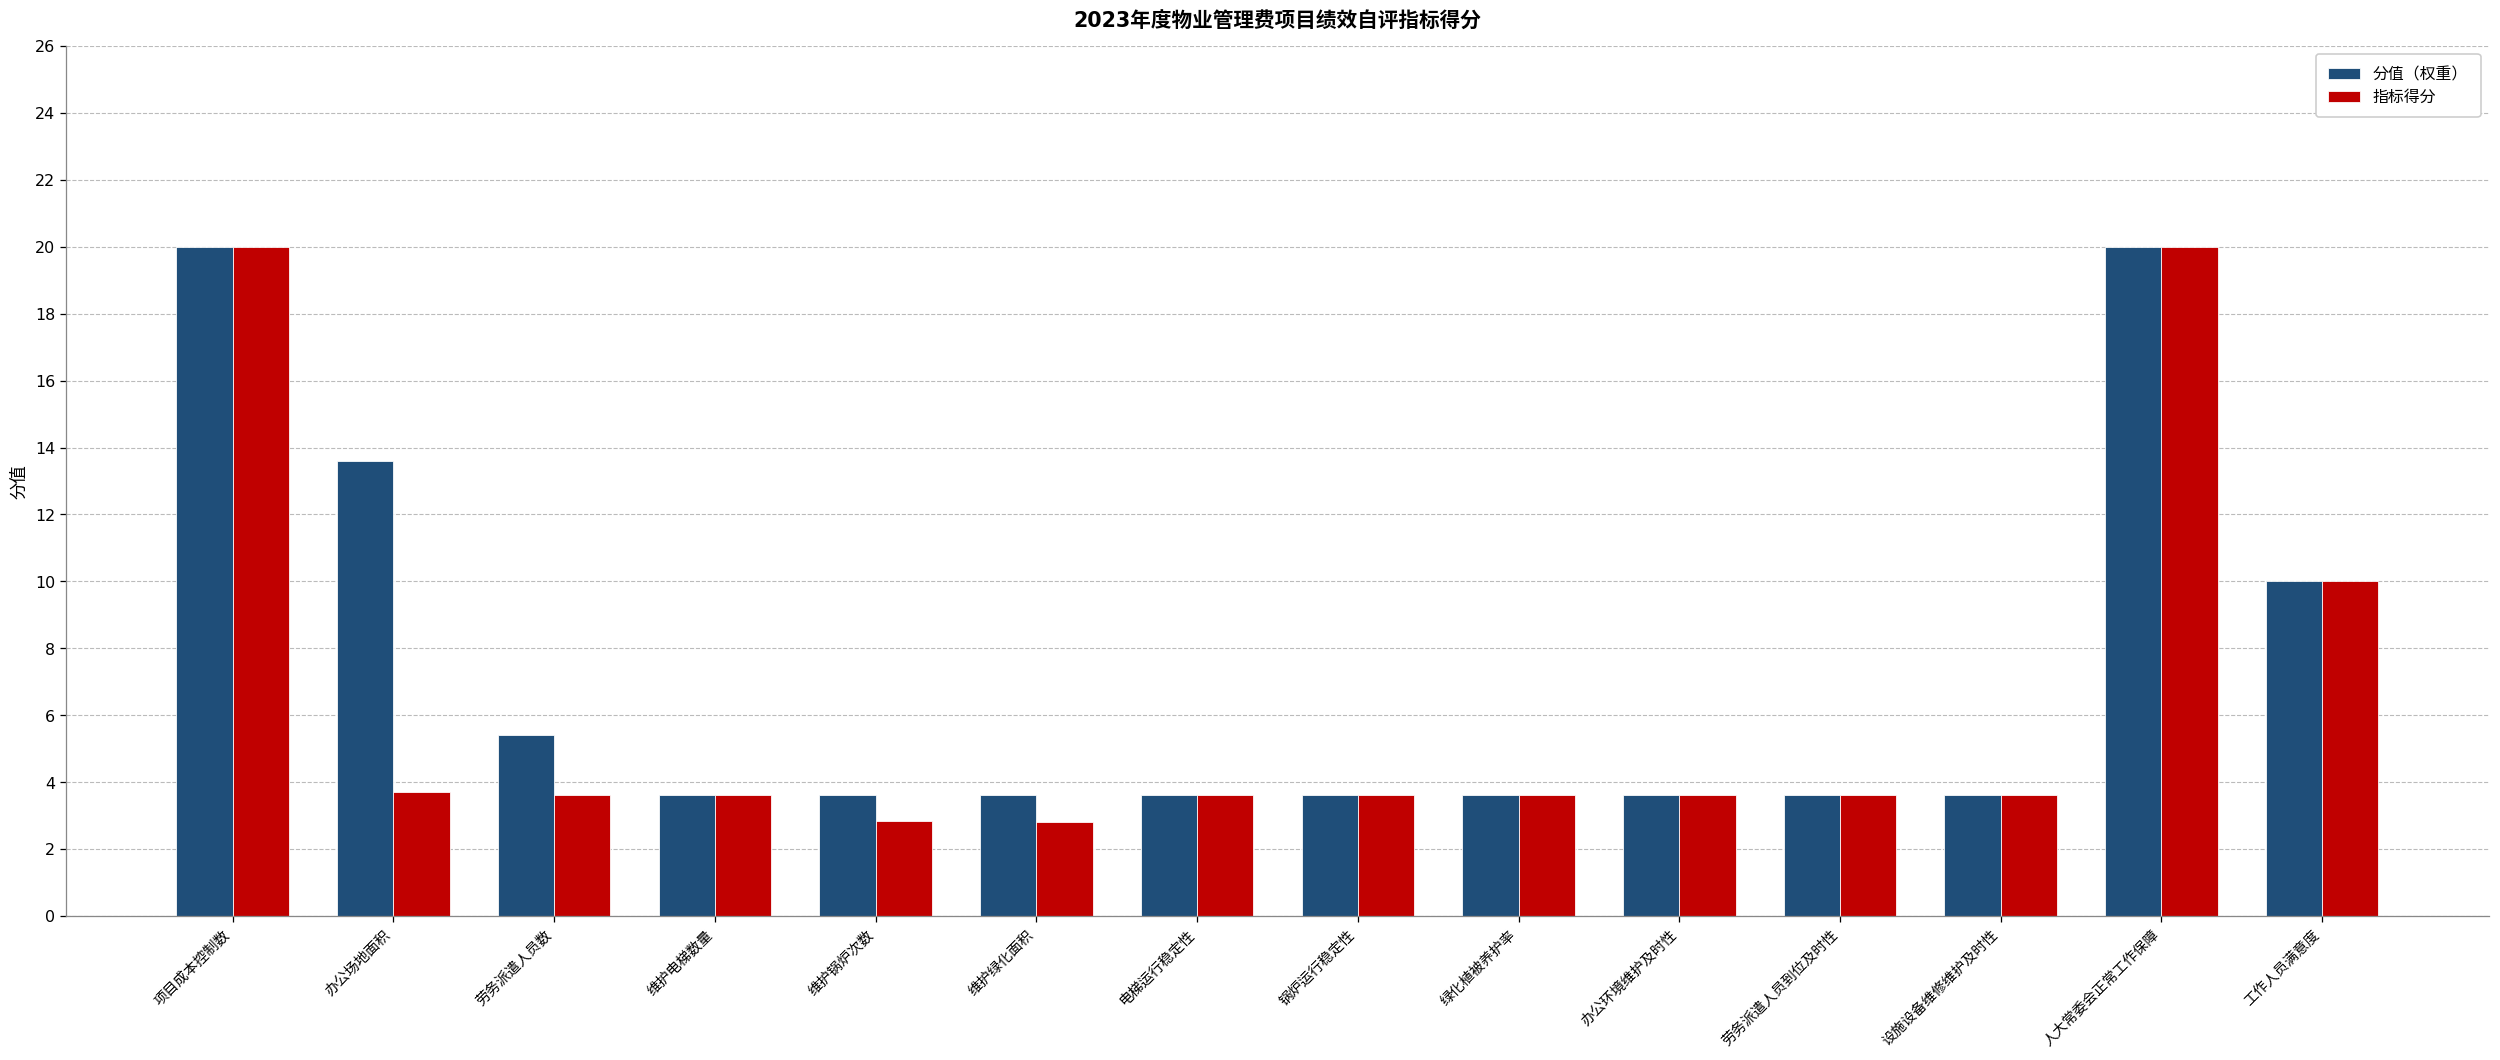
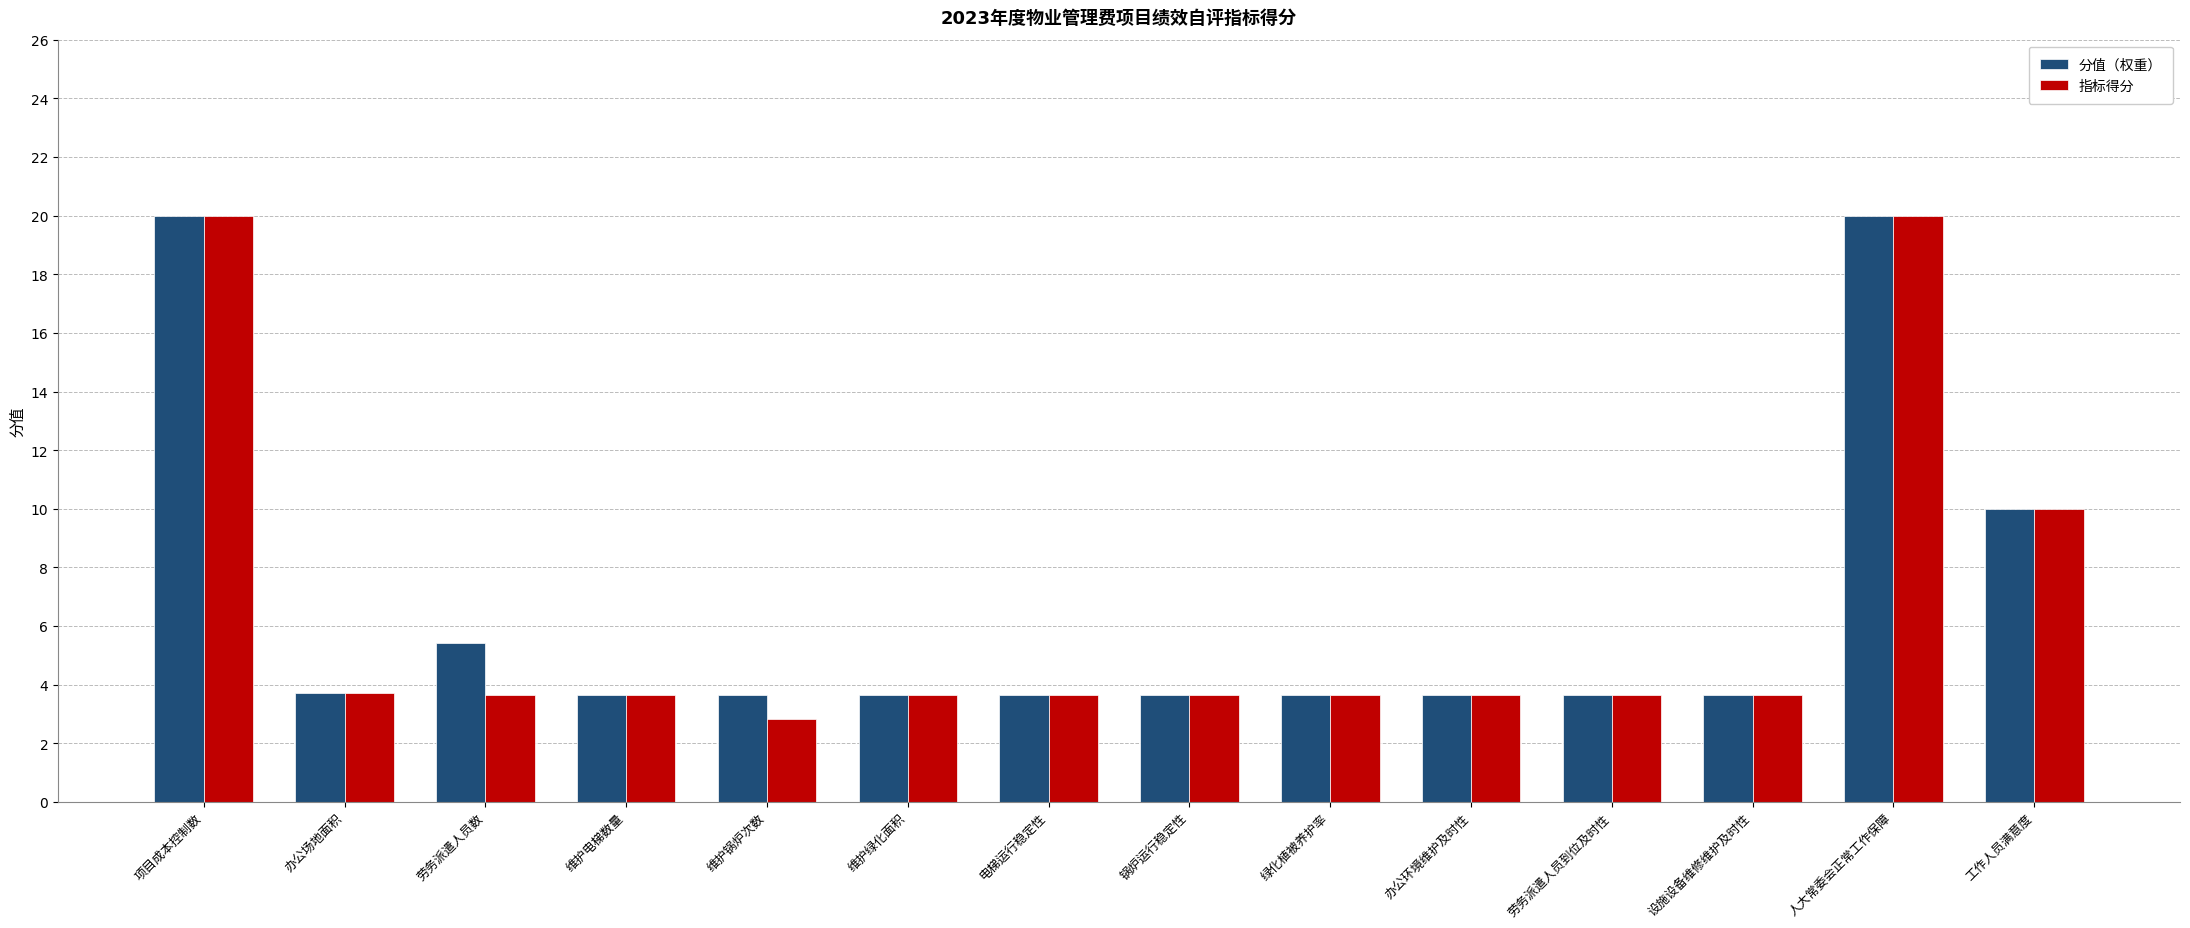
  {
    "分值（权重）": {
      "项目成本控制数": 20.0,
-     "办公场地面积": 13.6,
+     "办公场地面积": 3.7,
      "劳务派遣人员数": 5.4,
      "维护电梯数量": 3.6,
      "维护锅炉次数": 3.6,
      "维护绿化面积": 3.6,
      "电梯运行稳定性": 3.6,
      "锅炉运行稳定性": 3.6,
      "绿化植被养护率": 3.6,
      "办公环境维护及时性": 3.6,
      "劳务派遣人员到位及时性": 3.6,
      "设施设备维修维护及时性": 3.6,
      "人大常委会正常工作保障": 20.0,
      "工作人员满意度": 10.0
    },
    "指标得分": {
      "项目成本控制数": 20.0,
      "办公场地面积": 3.7,
      "劳务派遣人员数": 3.6,
      "维护电梯数量": 3.6,
      "维护锅炉次数": 2.8,
-     "维护绿化面积": 2.8,
+     "维护绿化面积": 3.6,
      "电梯运行稳定性": 3.6,
      "锅炉运行稳定性": 3.6,
      "绿化植被养护率": 3.6,
      "办公环境维护及时性": 3.6,
      "劳务派遣人员到位及时性": 3.6,
      "设施设备维修维护及时性": 3.6,
      "人大常委会正常工作保障": 20.0,
      "工作人员满意度": 10.0
    }
  }
